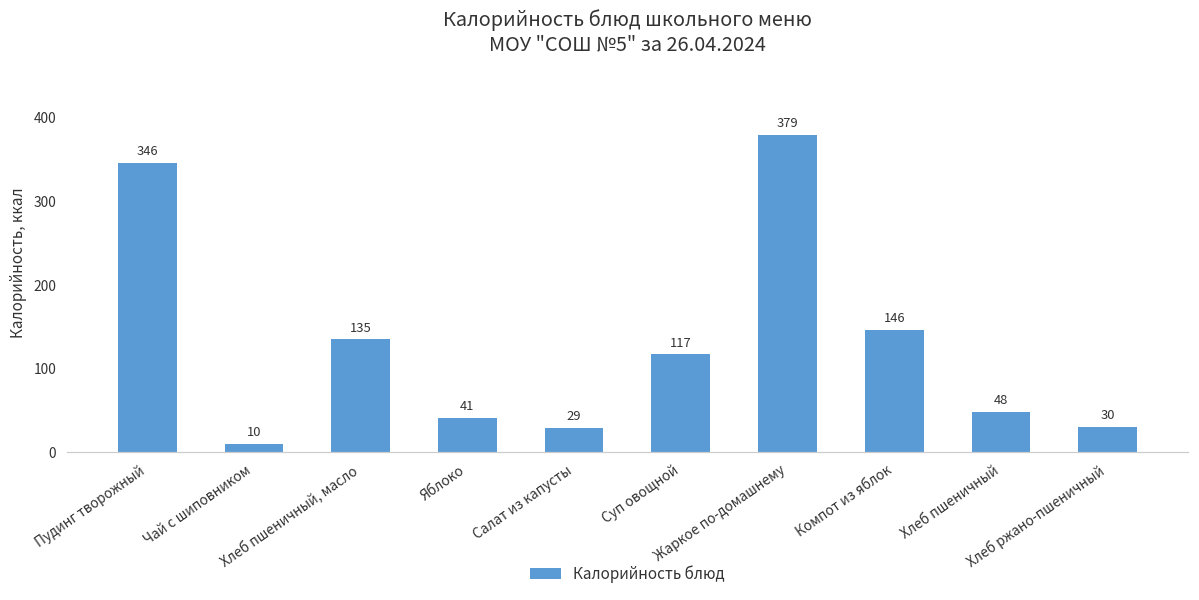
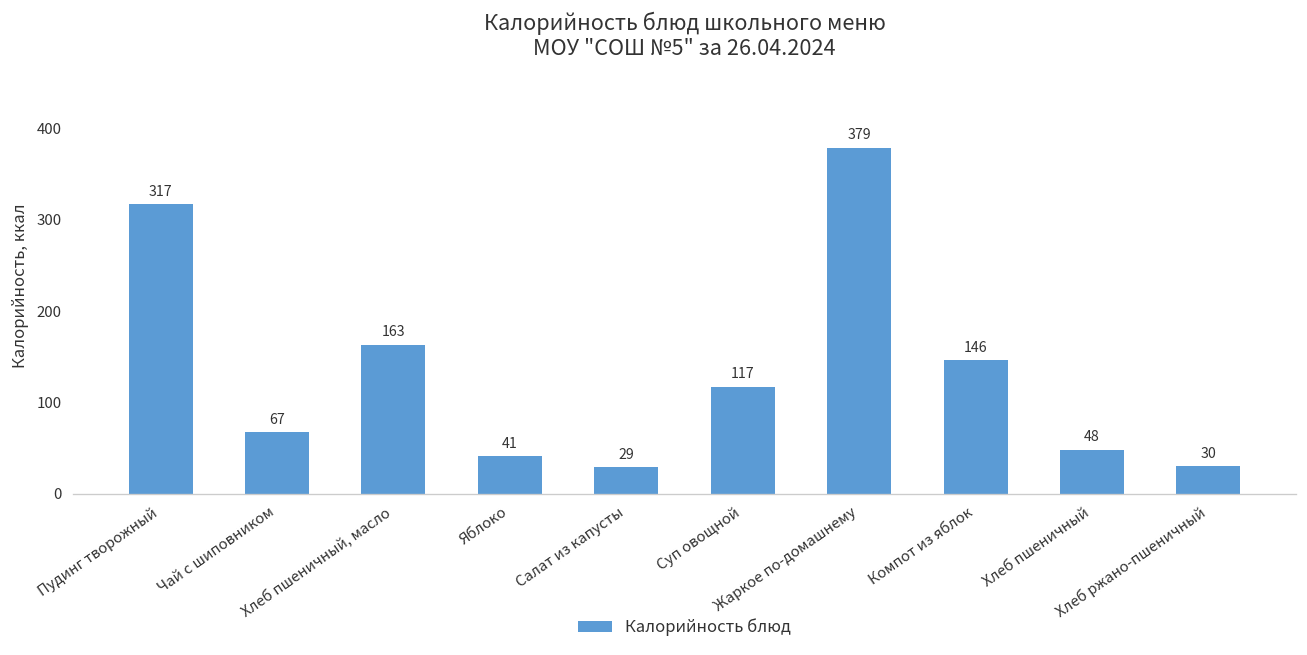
  {
-   "Пудинг творожный": 346,
-   "Чай с шиповником": 10,
-   "Хлеб пшеничный, масло": 135,
+   "Пудинг творожный": 317,
+   "Чай с шиповником": 67,
+   "Хлеб пшеничный, масло": 163,
    "Яблоко": 41,
    "Салат из капусты": 29,
    "Суп овощной": 117,
    "Жаркое по-домашнему": 379,
    "Компот из яблок": 146,
    "Хлеб пшеничный": 48,
    "Хлеб ржано-пшеничный": 30
  }
